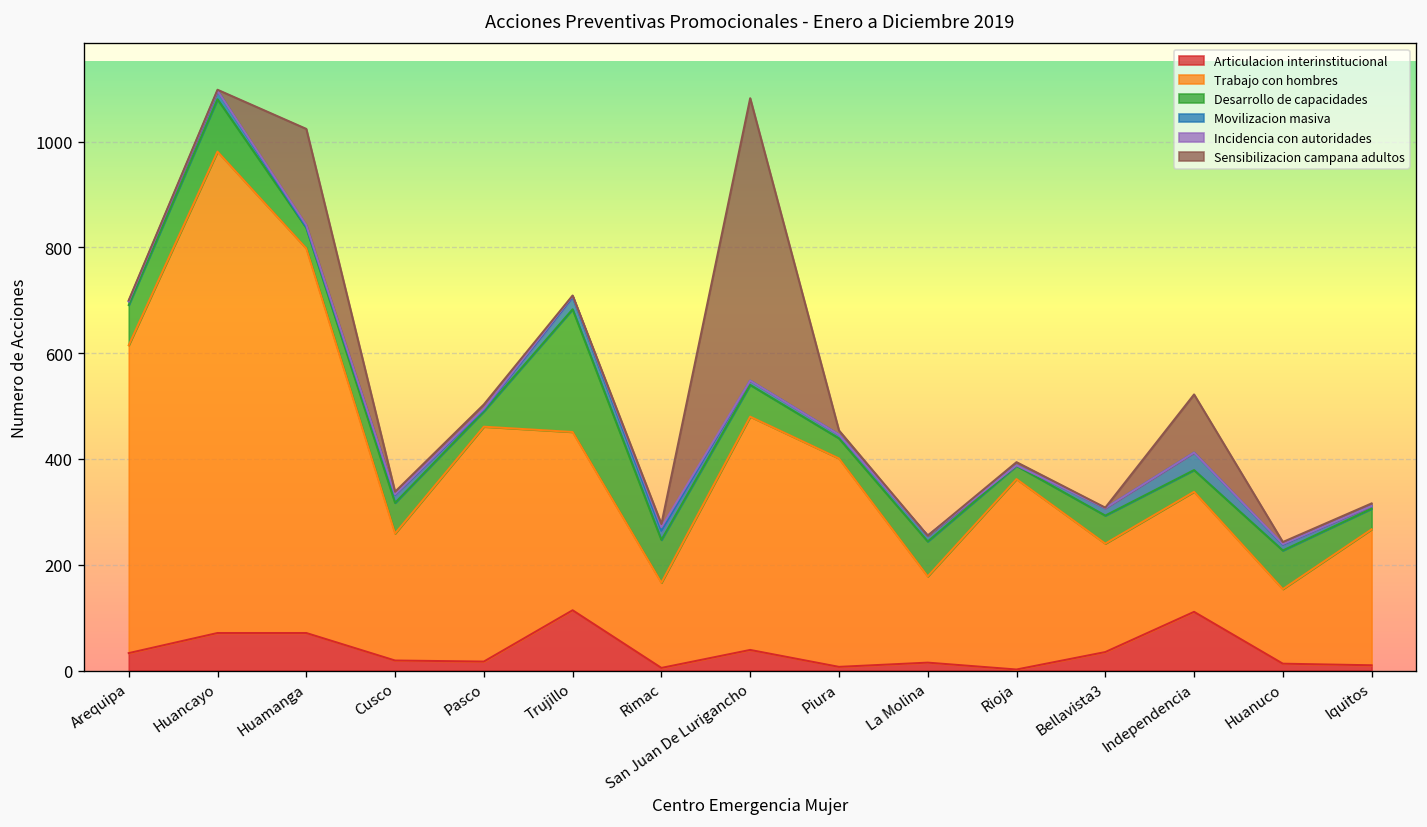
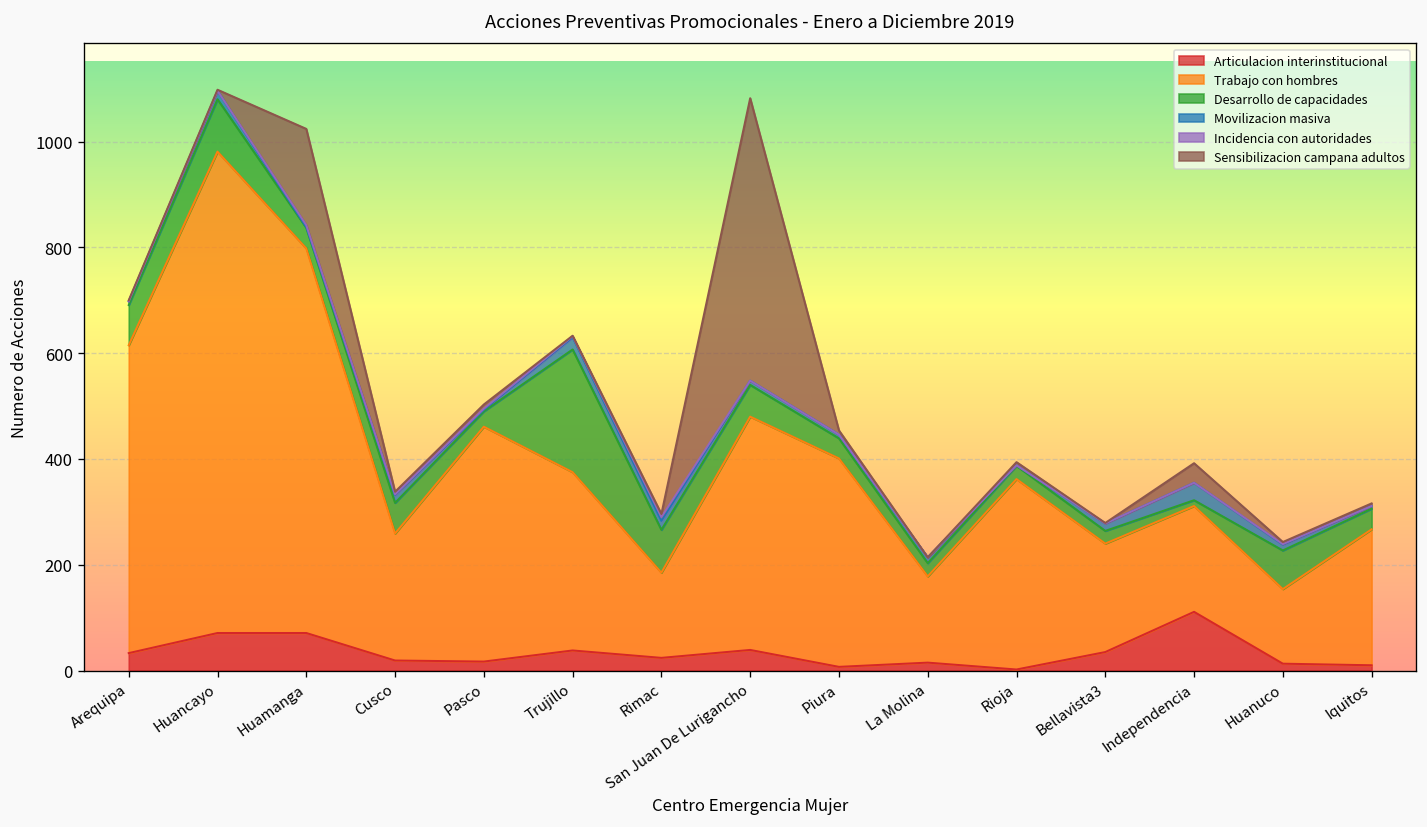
  {
    "Articulacion interinstitucional": {
      "Arequipa": 30,
      "Huancayo": 70,
      "Huamanga": 70,
      "Cusco": 20,
      "Pasco": 20,
-     "Trujillo": 110,
-     "Rimac": 10,
+     "Trujillo": 40,
+     "Rimac": 20,
      "San Juan De Lurigancho": 40,
      "Piura": 10,
      "La Molina": 20,
      "Rioja": 0,
      "Bellavista3": 40,
      "Independencia": 110,
      "Huanuco": 10,
      "Iquitos": 10
    },
    "Trabajo con hombres": {
      "Arequipa": 580,
      "Huancayo": 910,
      "Huamanga": 730,
      "Cusco": 240,
      "Pasco": 440,
      "Trujillo": 340,
      "Rimac": 160,
      "San Juan De Lurigancho": 440,
      "Piura": 390,
      "La Molina": 160,
      "Rioja": 360,
      "Bellavista3": 210,
-     "Independencia": 230,
+     "Independencia": 200,
      "Huanuco": 140,
      "Iquitos": 260
    },
    "Desarrollo de capacidades": {
      "Arequipa": 80,
      "Huancayo": 100,
      "Cusco": 60,
      "Trujillo": 230,
      "Rimac": 80,
      "San Juan De Lurigancho": 60,
      "Piura": 40,
-     "La Molina": 70,
-     "Bellavista3": 50,
-     "Independencia": 40,
+     "La Molina": 30,
+     "Bellavista3": 20,
+     "Independencia": 10,
      "Huanuco": 70
    },
    "Movilizacion masiva": {
      "Rimac": 20
    },
    "Incidencia con autoridades": {
      "Rimac": 10
    },
    "Sensibilizacion campana adultos": {
      "Huamanga": 180,
      "Pasco": 10,
      "Rimac": 10,
      "San Juan De Lurigancho": 530,
      "Piura": 10,
      "Rioja": 10,
-     "Independencia": 110
+     "Independencia": 40
    }
  }
